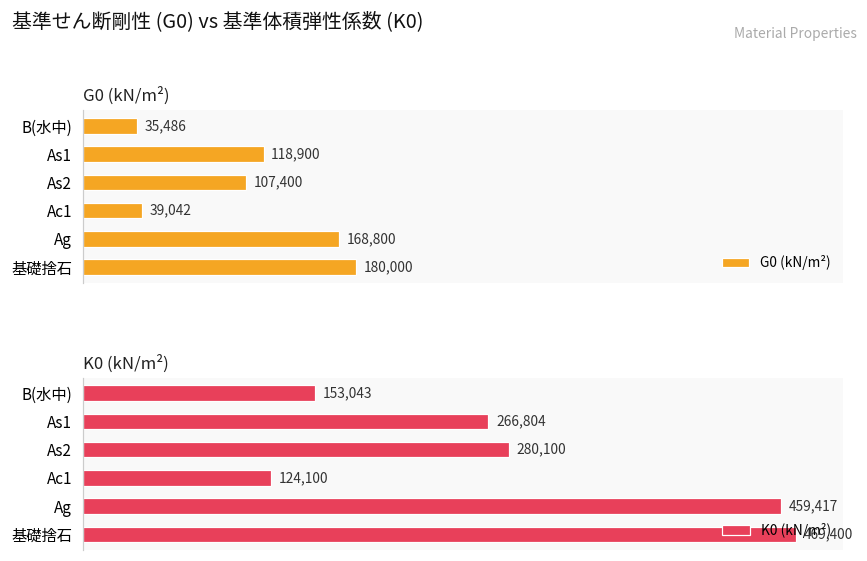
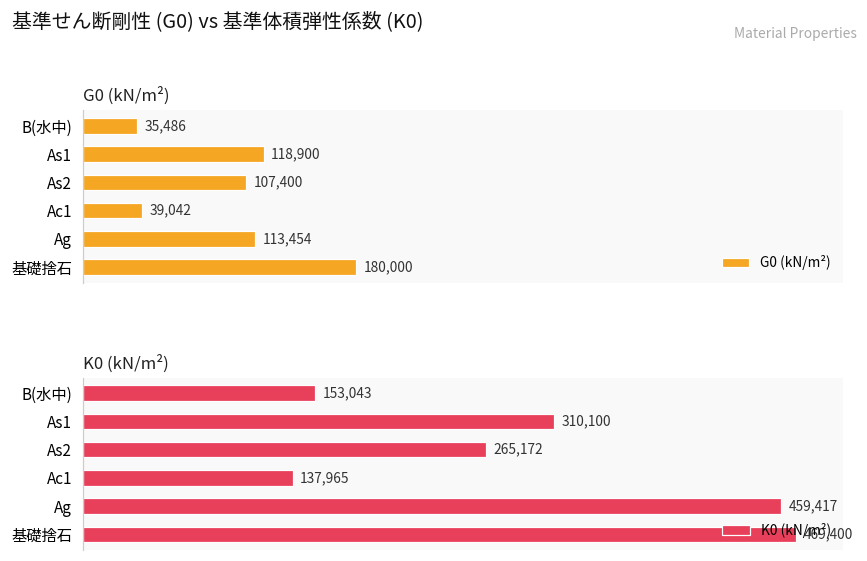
  {
    "G0 (kN/m²)": {
      "B(水中)": "35,486",
      "As1": "118,900",
      "As2": "107,400",
      "Ac1": "39,042",
-     "Ag": "168,800",
+     "Ag": "113,454",
      "基礎捨石": "180,000"
    },
    "K0 (kN/m²)": {
      "B(水中)": "153,043",
-     "As1": "266,804",
-     "As2": "280,100",
-     "Ac1": "124,100",
+     "As1": "310,100",
+     "As2": "265,172",
+     "Ac1": "137,965",
      "Ag": "459,417",
      "基礎捨石": "469,400"
    }
  }
